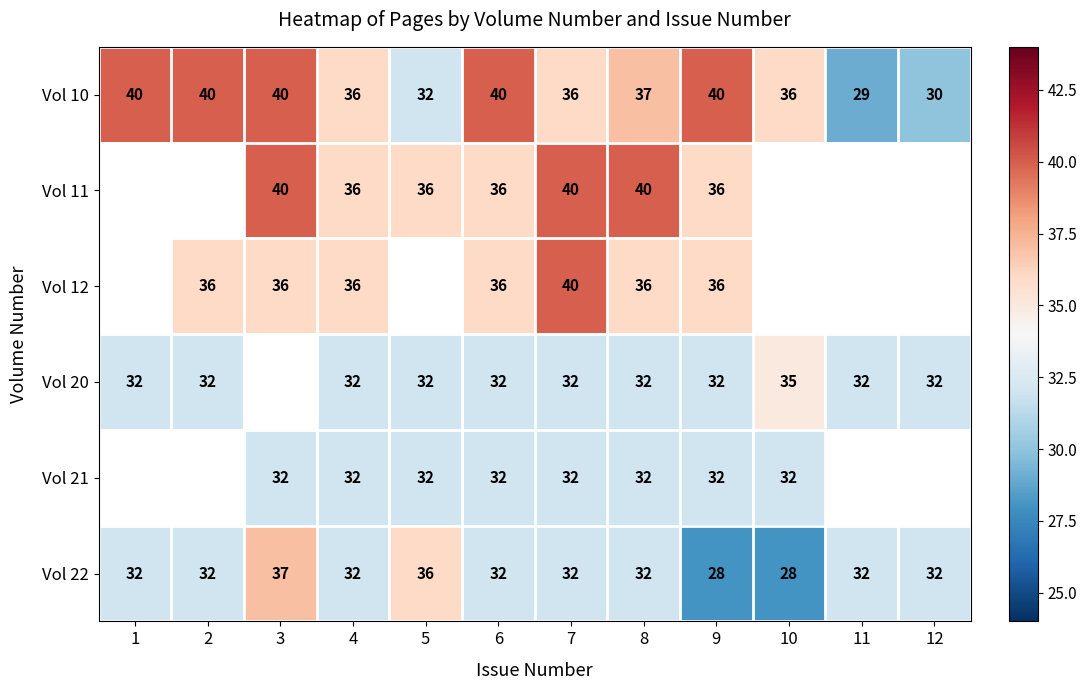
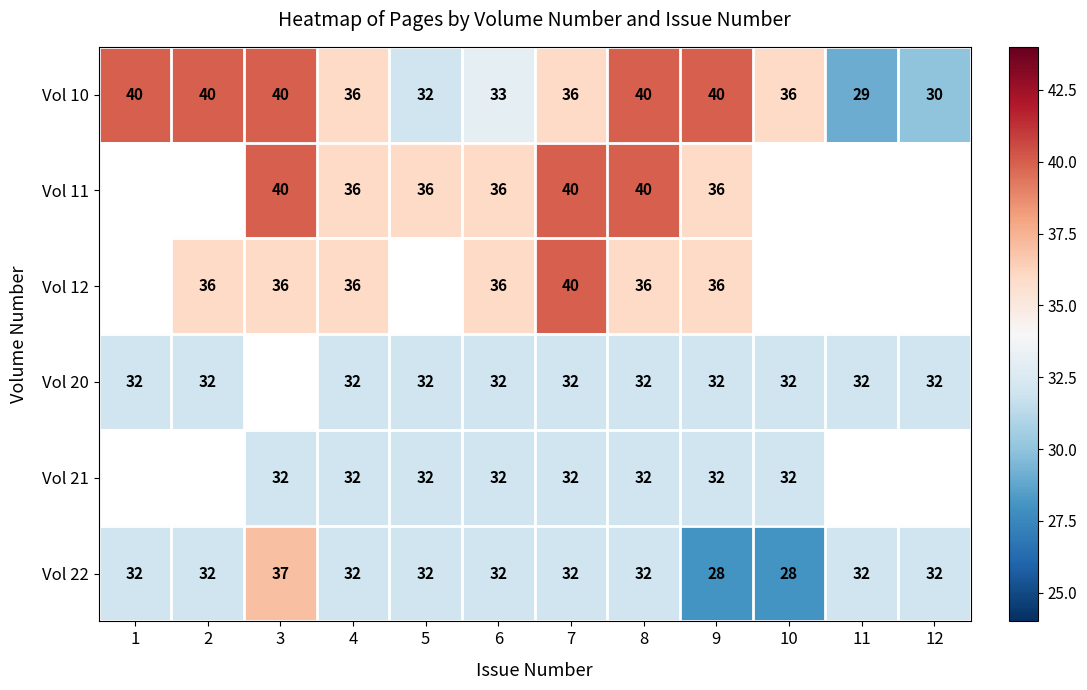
  {
    "Vol 10": {
      "1": 40,
      "2": 40,
      "3": 40,
      "4": 36,
      "5": 32,
-     "6": 40,
+     "6": 33,
      "7": 36,
-     "8": 37,
+     "8": 40,
      "9": 40,
      "10": 36,
      "11": 29,
      "12": 30
    },
    "Vol 11": {
      "3": 40,
      "4": 36,
      "5": 36,
      "6": 36,
      "7": 40,
      "8": 40,
      "9": 36
    },
    "Vol 12": {
      "2": 36,
      "3": 36,
      "4": 36,
      "6": 36,
      "7": 40,
      "8": 36,
      "9": 36
    },
    "Vol 20": {
      "1": 32,
      "2": 32,
      "4": 32,
      "5": 32,
      "6": 32,
      "7": 32,
      "8": 32,
      "9": 32,
-     "10": 35,
+     "10": 32,
      "11": 32,
      "12": 32
    },
    "Vol 21": {
      "3": 32,
      "4": 32,
      "5": 32,
      "6": 32,
      "7": 32,
      "8": 32,
      "9": 32,
      "10": 32
    },
    "Vol 22": {
      "1": 32,
      "2": 32,
      "3": 37,
      "4": 32,
-     "5": 36,
+     "5": 32,
      "6": 32,
      "7": 32,
      "8": 32,
      "9": 28,
      "10": 28,
      "11": 32,
      "12": 32
    }
  }
